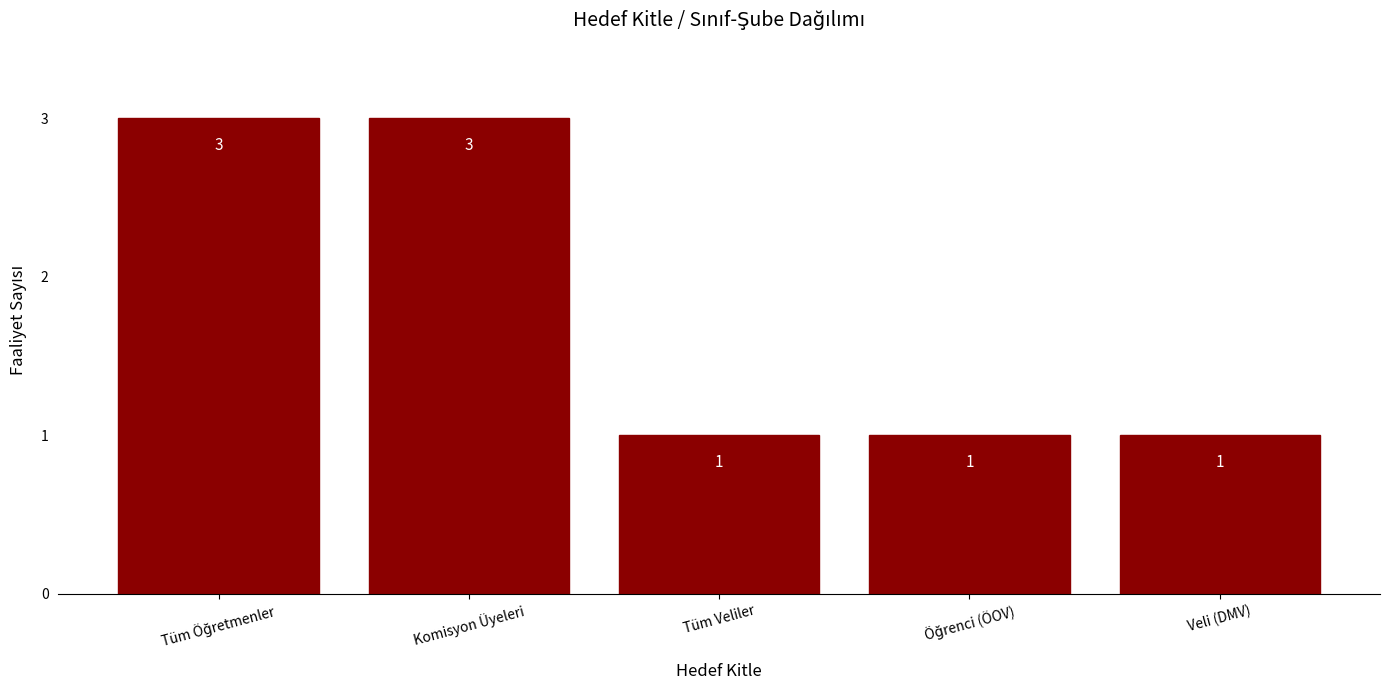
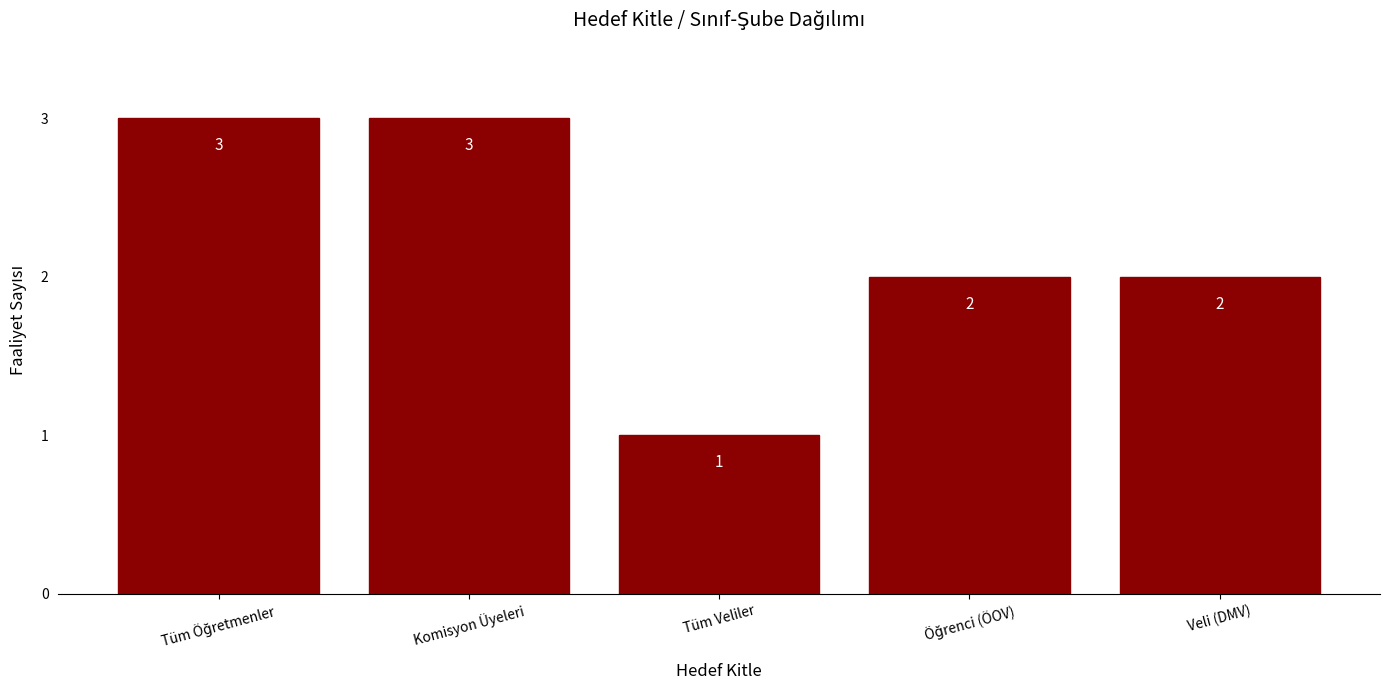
  {
    "Tüm Öğretmenler": 3,
    "Komisyon Üyeleri": 3,
    "Tüm Veliler": 1,
-   "Öğrenci (ÖOV)": 1,
-   "Veli (DMV)": 1
+   "Öğrenci (ÖOV)": 2,
+   "Veli (DMV)": 2
  }
